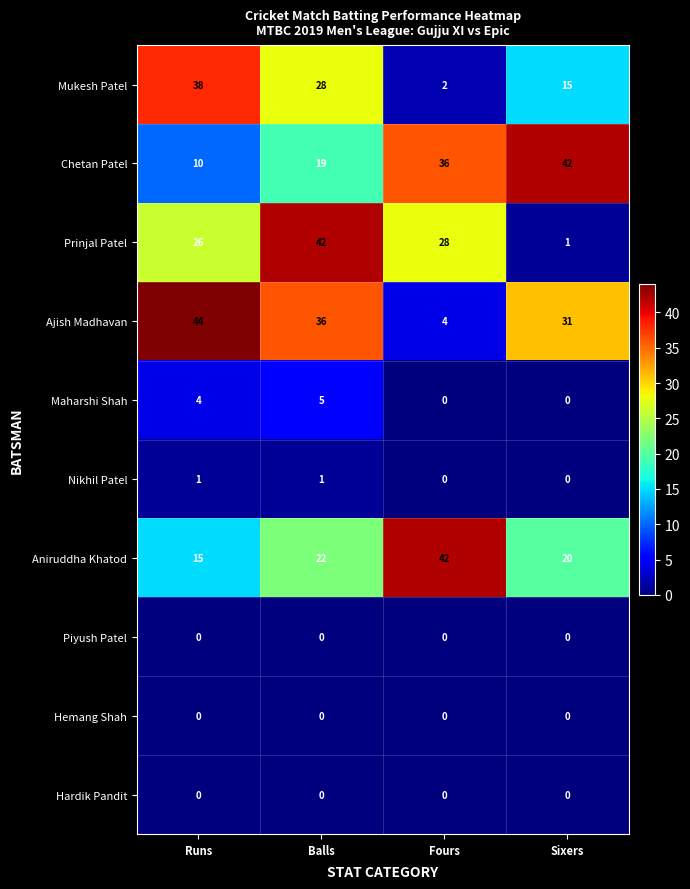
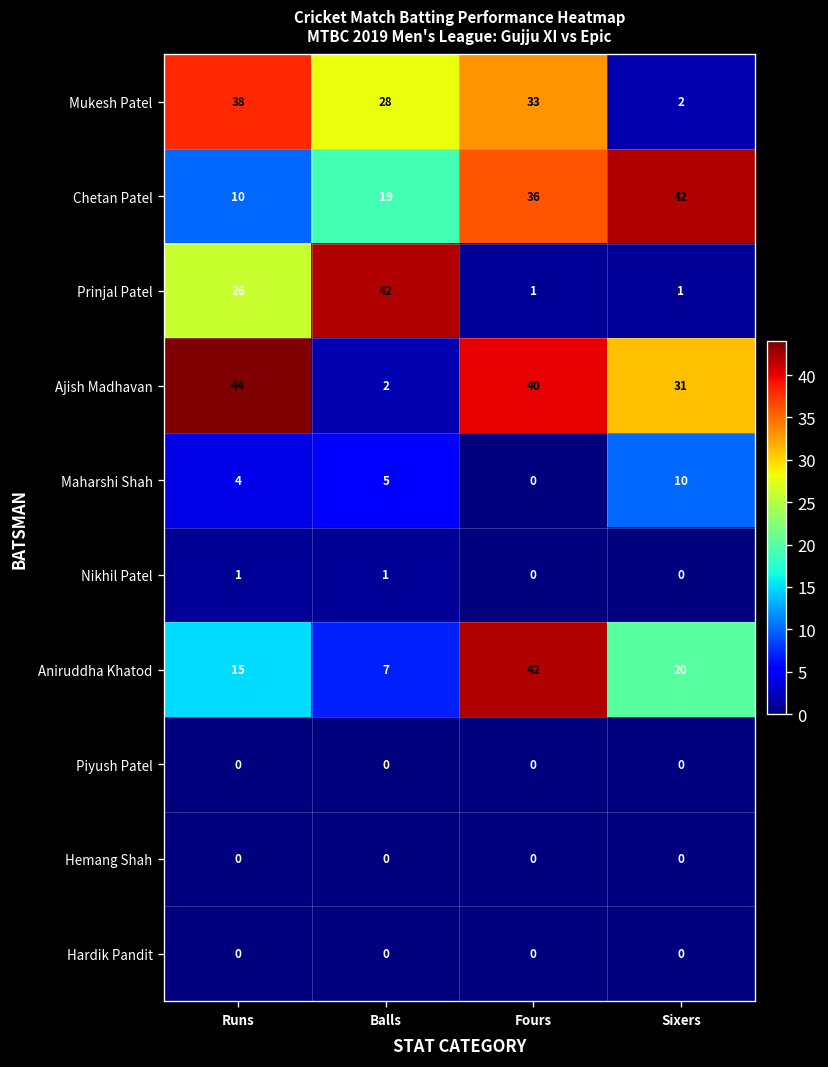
  {
    "Mukesh Patel": {
      "Runs": 38,
      "Balls": 28,
-     "Fours": 2,
-     "Sixers": 15
+     "Fours": 33,
+     "Sixers": 2
    },
    "Chetan Patel": {
      "Runs": 10,
      "Balls": 19,
      "Fours": 36,
      "Sixers": 42
    },
    "Prinjal Patel": {
      "Runs": 26,
      "Balls": 42,
-     "Fours": 28,
+     "Fours": 1,
      "Sixers": 1
    },
    "Ajish Madhavan": {
      "Runs": 44,
-     "Balls": 36,
-     "Fours": 4,
+     "Balls": 2,
+     "Fours": 40,
      "Sixers": 31
    },
    "Maharshi Shah": {
      "Runs": 4,
      "Balls": 5,
      "Fours": 0,
-     "Sixers": 0
+     "Sixers": 10
    },
    "Nikhil Patel": {
      "Runs": 1,
      "Balls": 1,
      "Fours": 0,
      "Sixers": 0
    },
    "Aniruddha Khatod": {
      "Runs": 15,
-     "Balls": 22,
+     "Balls": 7,
      "Fours": 42,
      "Sixers": 20
    },
    "Piyush Patel": {
      "Runs": 0,
      "Balls": 0,
      "Fours": 0,
      "Sixers": 0
    },
    "Hemang Shah": {
      "Runs": 0,
      "Balls": 0,
      "Fours": 0,
      "Sixers": 0
    },
    "Hardik Pandit": {
      "Runs": 0,
      "Balls": 0,
      "Fours": 0,
      "Sixers": 0
    }
  }
